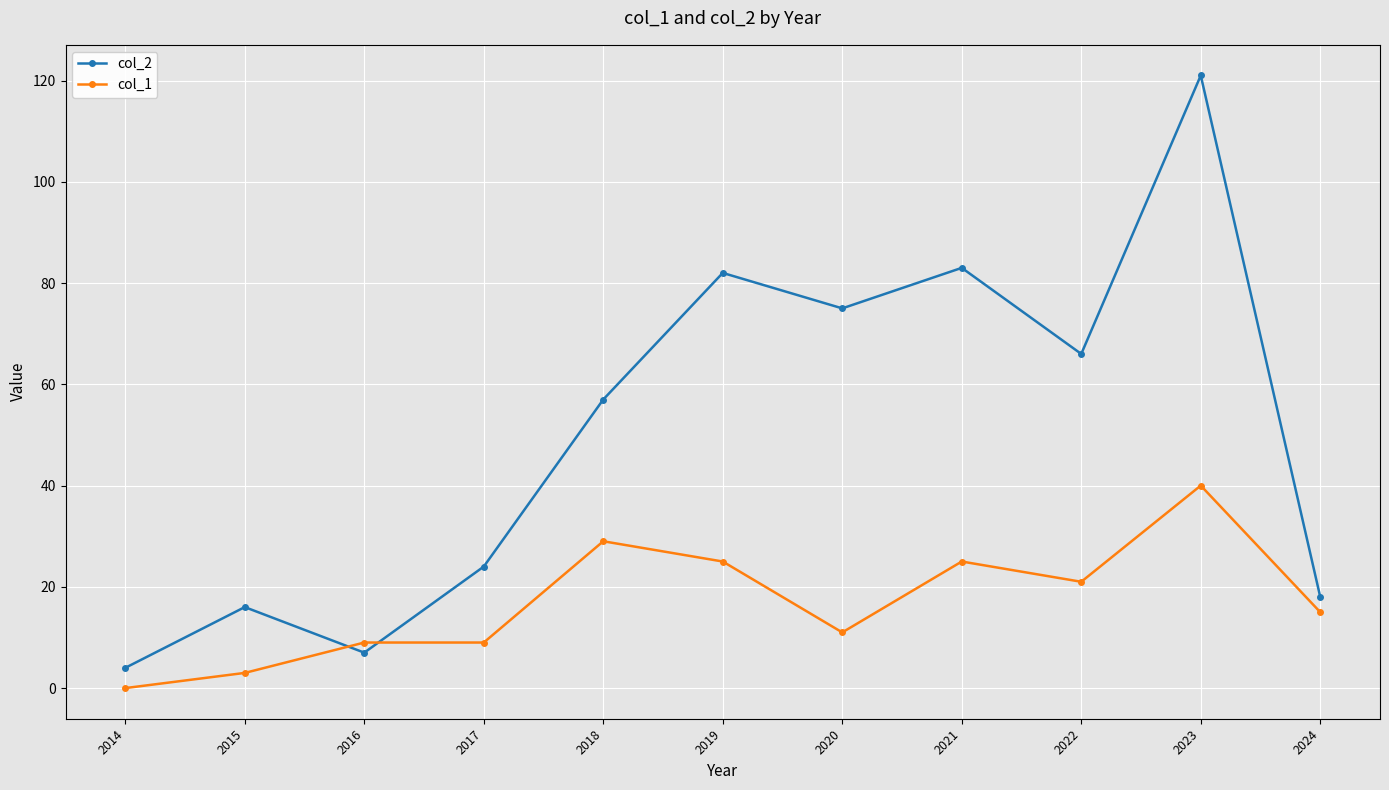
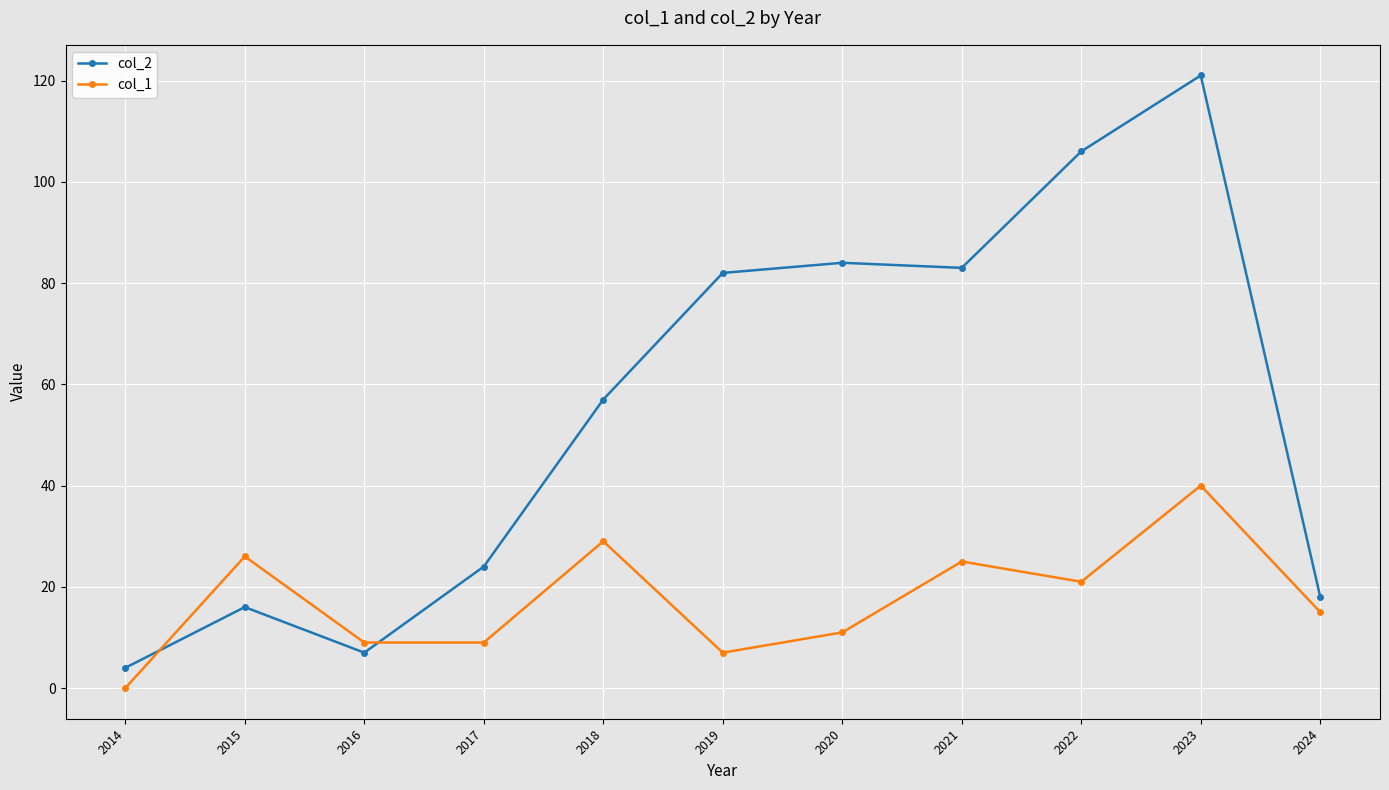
  {
    "col_2": {
      "2014": 4,
      "2015": 16,
      "2016": 7,
      "2017": 24,
      "2018": 57,
      "2019": 82,
-     "2020": 75,
+     "2020": 84,
      "2021": 83,
-     "2022": 66,
+     "2022": 106,
      "2023": 121,
      "2024": 18
    },
    "col_1": {
      "2014": 0,
-     "2015": 3,
+     "2015": 26,
      "2016": 9,
      "2017": 9,
      "2018": 29,
-     "2019": 25,
+     "2019": 7,
      "2020": 11,
      "2021": 25,
      "2022": 21,
      "2023": 40,
      "2024": 15
    }
  }
